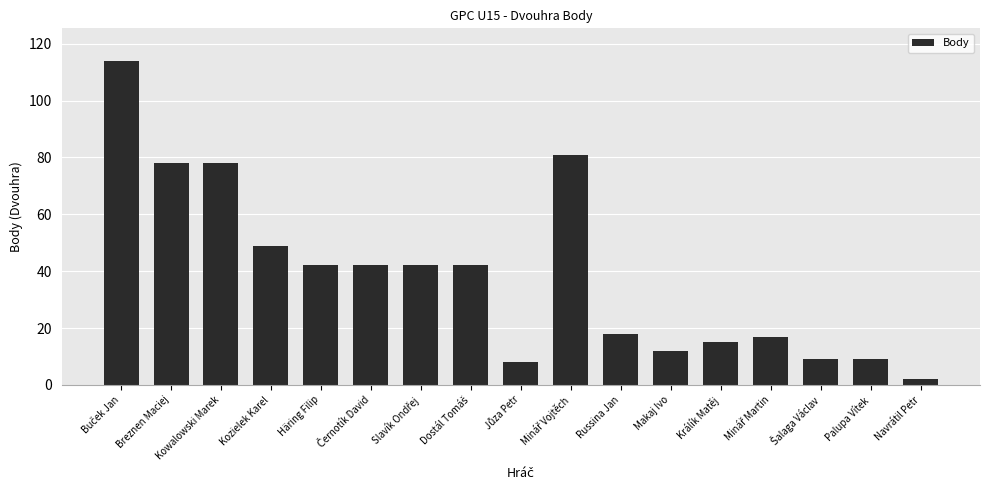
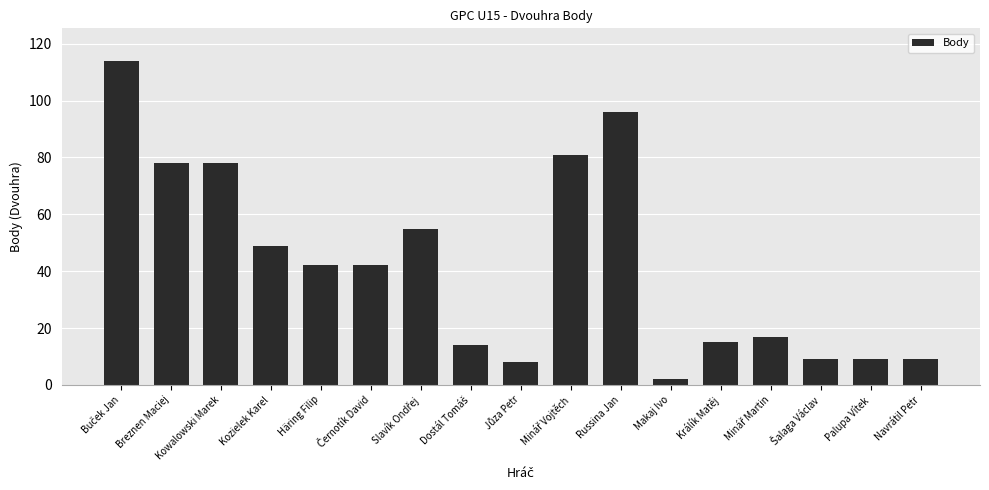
  {
    "Buček Jan": 114,
    "Breznen Maciej": 78,
    "Kowalowski Marek": 78,
    "Kozielek Karel": 49,
    "Häring Filip": 42,
    "Černotík David": 42,
-   "Slavík Ondřej": 42,
-   "Dostál Tomáš": 42,
+   "Slavík Ondřej": 55,
+   "Dostál Tomáš": 14,
    "Jůza Petr": 8,
    "Minář Vojtěch": 81,
-   "Russina Jan": 18,
-   "Makaj Ivo": 12,
+   "Russina Jan": 96,
+   "Makaj Ivo": 2,
    "Králík Matěj": 15,
    "Minář Martin": 17,
    "Šalaga Václav": 9,
    "Palupa Vítek": 9,
-   "Navrátil Petr": 2
+   "Navrátil Petr": 9
  }
